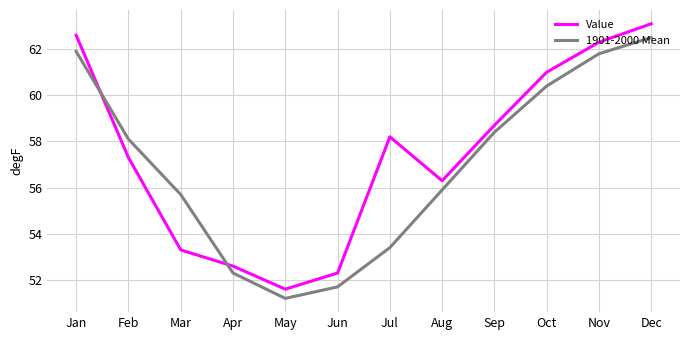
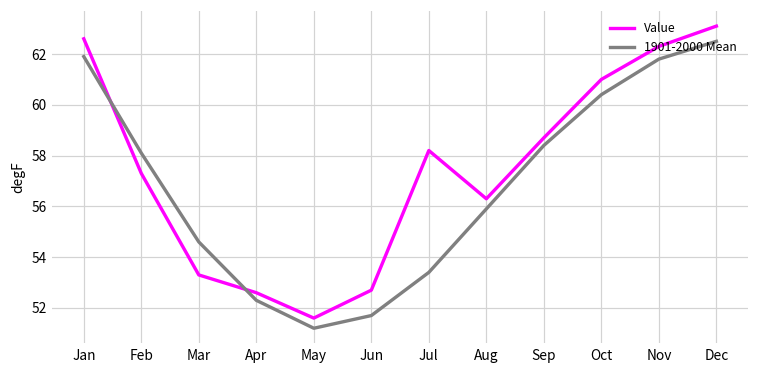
  {
    "Value": {
      "Jan": 62.6,
      "Feb": 57.3,
      "Mar": 53.3,
      "Apr": 52.6,
      "May": 51.6,
-     "Jun": 52.3,
+     "Jun": 52.7,
      "Jul": 58.2,
      "Aug": 56.3,
      "Sep": 58.7,
      "Oct": 61.0,
      "Nov": 62.3,
      "Dec": 63.1
    },
    "1901-2000 Mean": {
      "Jan": 61.9,
      "Feb": 58.1,
-     "Mar": 55.7,
+     "Mar": 54.6,
      "Apr": 52.3,
      "May": 51.2,
      "Jun": 51.7,
      "Jul": 53.4,
      "Aug": 55.9,
      "Sep": 58.4,
      "Oct": 60.4,
      "Nov": 61.8,
      "Dec": 62.5
    }
  }
